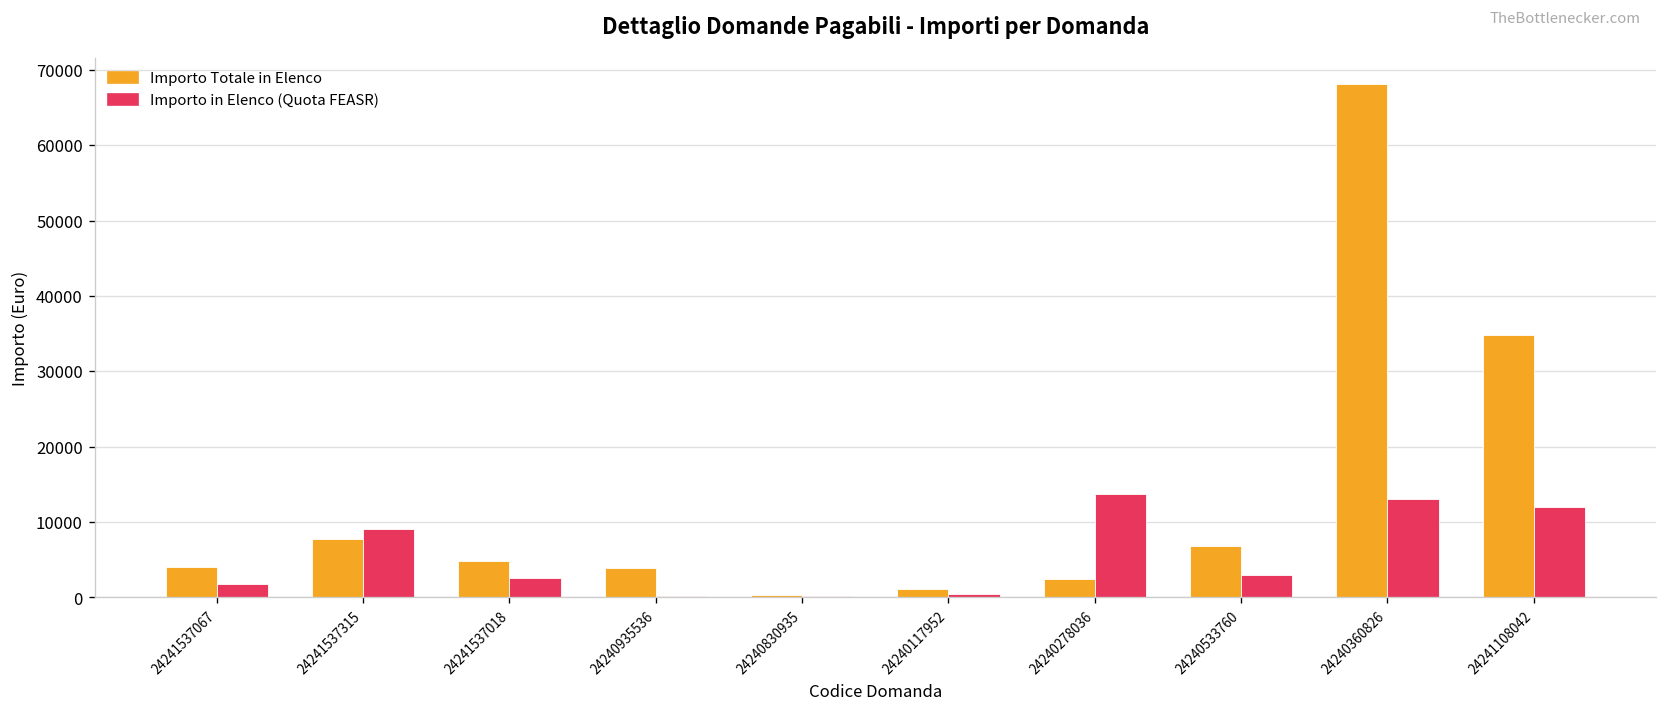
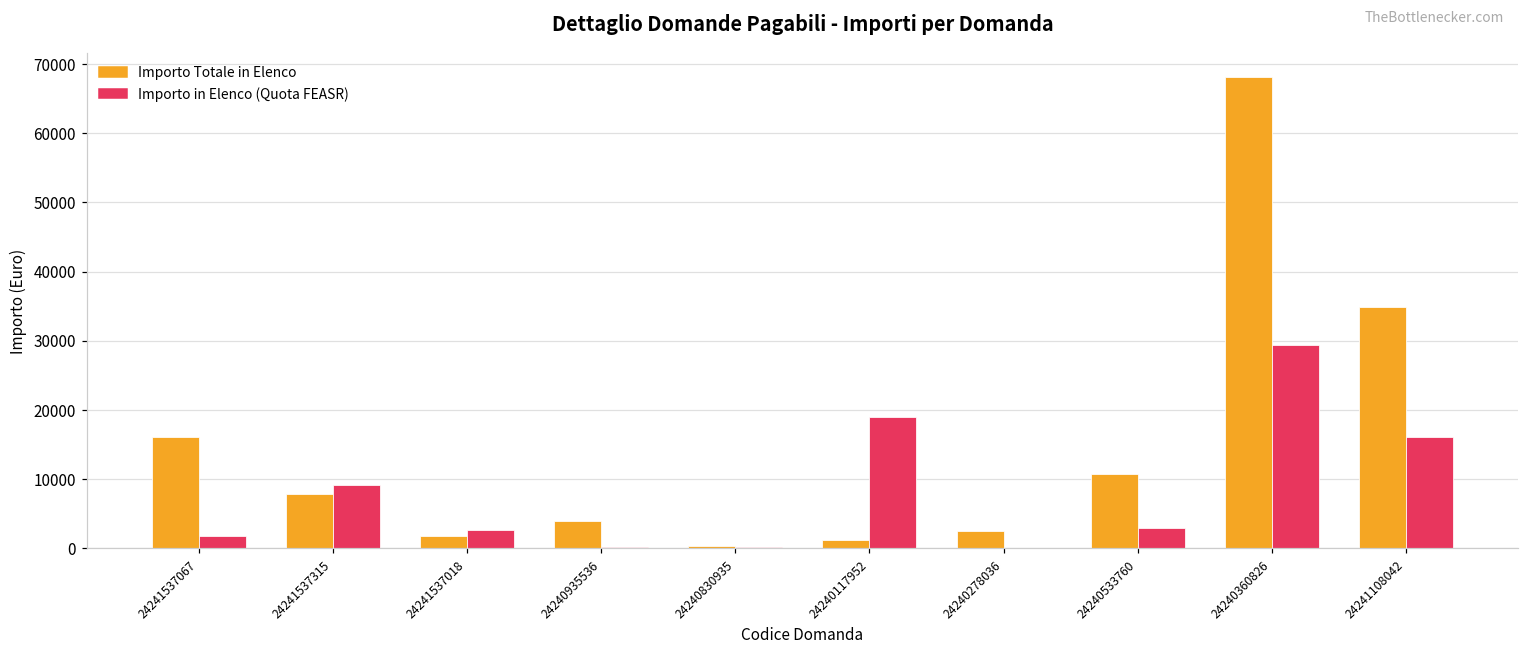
  {
    "Importo Totale in Elenco": {
-     "24241537067": 4000,
+     "24241537067": 16000,
      "24241537315": 8000,
-     "24241537018": 5000,
+     "24241537018": 2000,
      "24240935536": 4000,
      "24240117952": 1000,
      "24240278036": 2000,
-     "24240533760": 7000,
+     "24240533760": 11000,
      "24240360826": 68000,
      "24241108042": 35000
    },
    "Importo in Elenco (Quota FEASR)": {
      "24241537067": 2000,
      "24241537315": 9000,
      "24241537018": 3000,
-     "24240117952": 1000,
-     "24240278036": 14000,
+     "24240117952": 19000,
+     "24240278036": 0,
      "24240533760": 3000,
-     "24240360826": 13000,
-     "24241108042": 12000
+     "24240360826": 29000,
+     "24241108042": 16000
    }
  }
